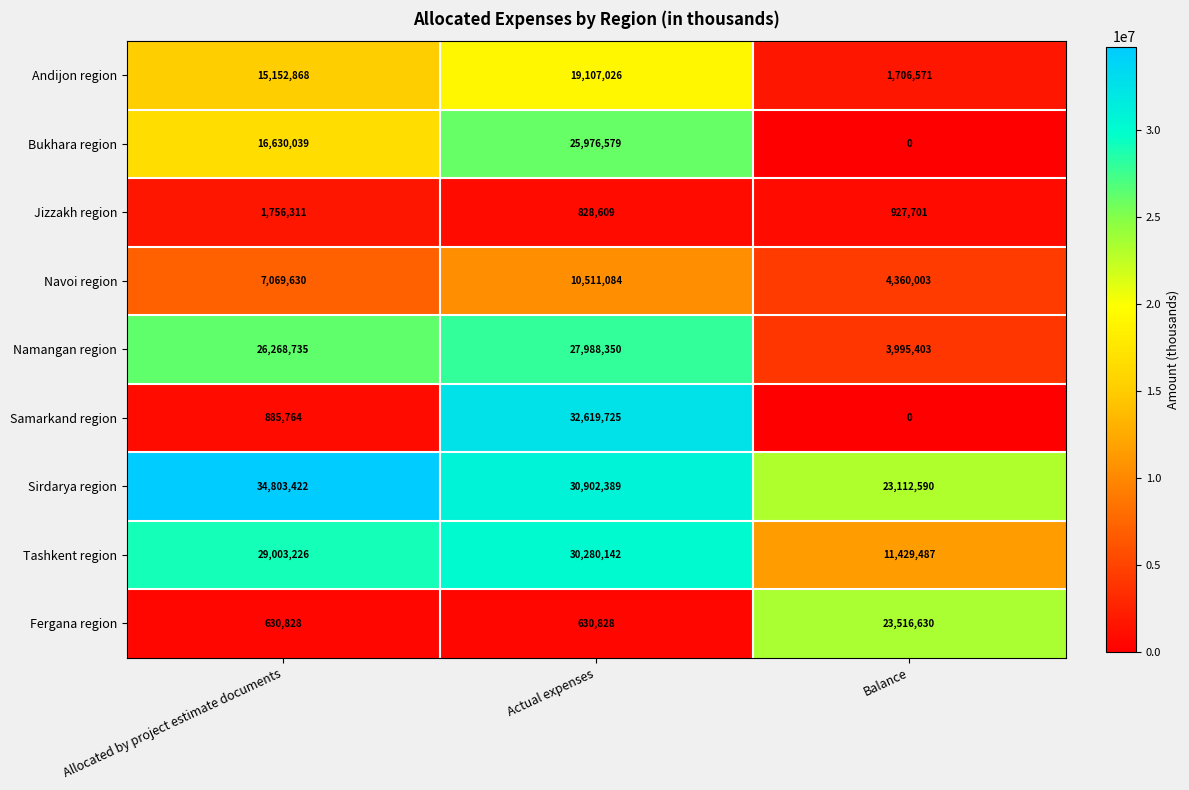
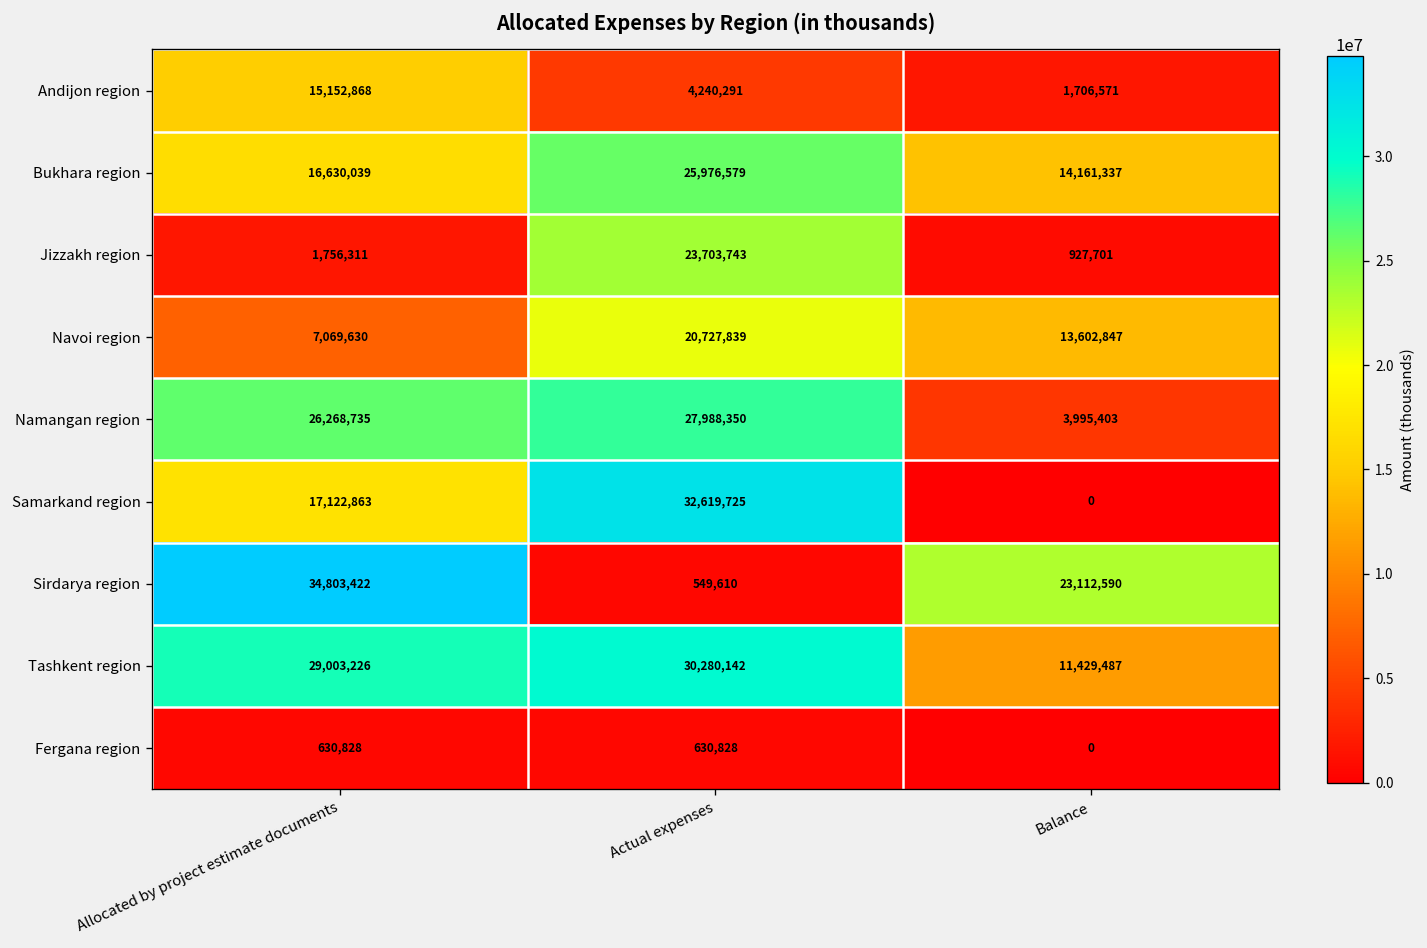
  {
    "Andijon region": {
      "Allocated by project estimate documents": "15,152,868",
-     "Actual expenses": "19,107,026",
+     "Actual expenses": "4,240,291",
      "Balance": "1,706,571"
    },
    "Bukhara region": {
      "Allocated by project estimate documents": "16,630,039",
      "Actual expenses": "25,976,579",
-     "Balance": "0"
+     "Balance": "14,161,337"
    },
    "Jizzakh region": {
      "Allocated by project estimate documents": "1,756,311",
-     "Actual expenses": "828,609",
+     "Actual expenses": "23,703,743",
      "Balance": "927,701"
    },
    "Navoi region": {
      "Allocated by project estimate documents": "7,069,630",
-     "Actual expenses": "10,511,084",
-     "Balance": "4,360,003"
+     "Actual expenses": "20,727,839",
+     "Balance": "13,602,847"
    },
    "Namangan region": {
      "Allocated by project estimate documents": "26,268,735",
      "Actual expenses": "27,988,350",
      "Balance": "3,995,403"
    },
    "Samarkand region": {
-     "Allocated by project estimate documents": "885,764",
+     "Allocated by project estimate documents": "17,122,863",
      "Actual expenses": "32,619,725",
      "Balance": "0"
    },
    "Sirdarya region": {
      "Allocated by project estimate documents": "34,803,422",
-     "Actual expenses": "30,902,389",
+     "Actual expenses": "549,610",
      "Balance": "23,112,590"
    },
    "Tashkent region": {
      "Allocated by project estimate documents": "29,003,226",
      "Actual expenses": "30,280,142",
      "Balance": "11,429,487"
    },
    "Fergana region": {
      "Allocated by project estimate documents": "630,828",
      "Actual expenses": "630,828",
-     "Balance": "23,516,630"
+     "Balance": "0"
    }
  }
